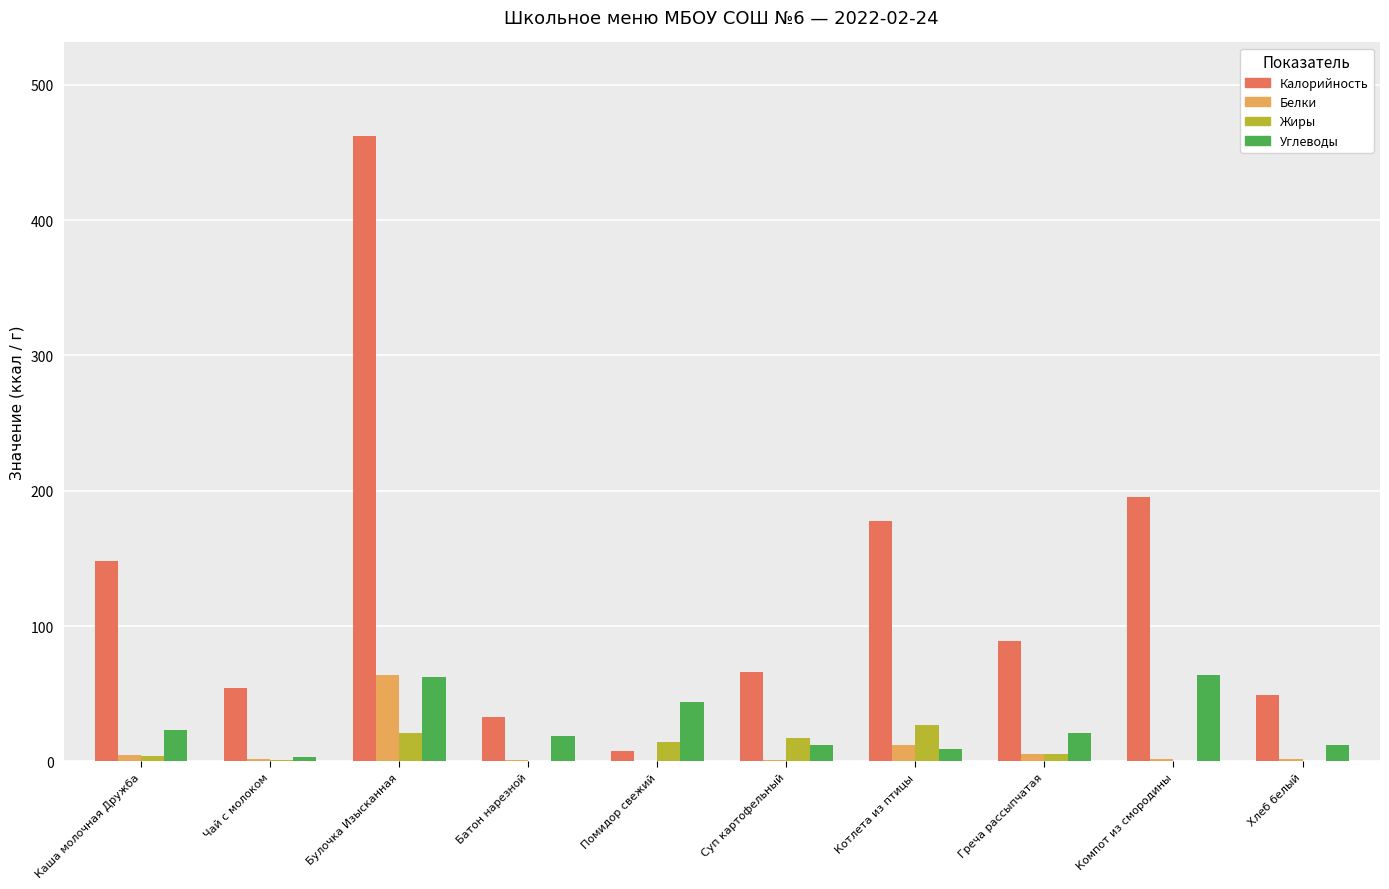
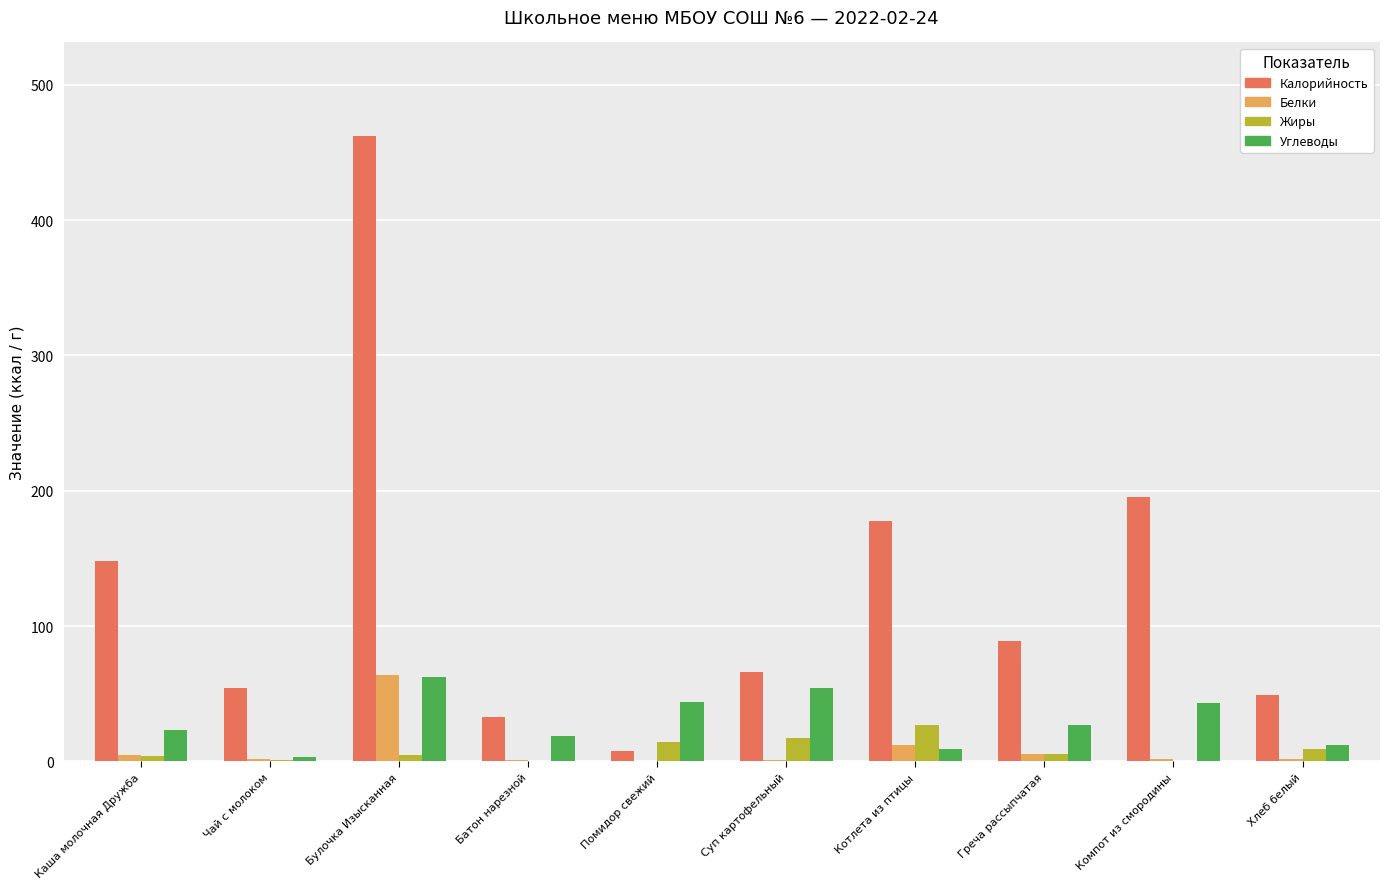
  {
    "Жиры": {
      "Каша молочная Дружба": 4,
-     "Булочка Изысканная": 21,
+     "Булочка Изысканная": 5,
      "Помидор свежий": 14,
      "Суп картофельный": 17,
      "Котлета из птицы": 27,
      "Греча рассыпчатая": 5,
-     "Хлеб белый": 0
+     "Хлеб белый": 9
    },
    "Углеводы": {
      "Каша молочная Дружба": 23,
      "Чай с молоком": 3,
      "Булочка Изысканная": 62,
      "Батон нарезной": 19,
      "Помидор свежий": 44,
-     "Суп картофельный": 12,
+     "Суп картофельный": 54,
      "Котлета из птицы": 9,
-     "Греча рассыпчатая": 21,
-     "Компот из смородины": 64,
+     "Греча рассыпчатая": 27,
+     "Компот из смородины": 43,
      "Хлеб белый": 12
    }
  }
